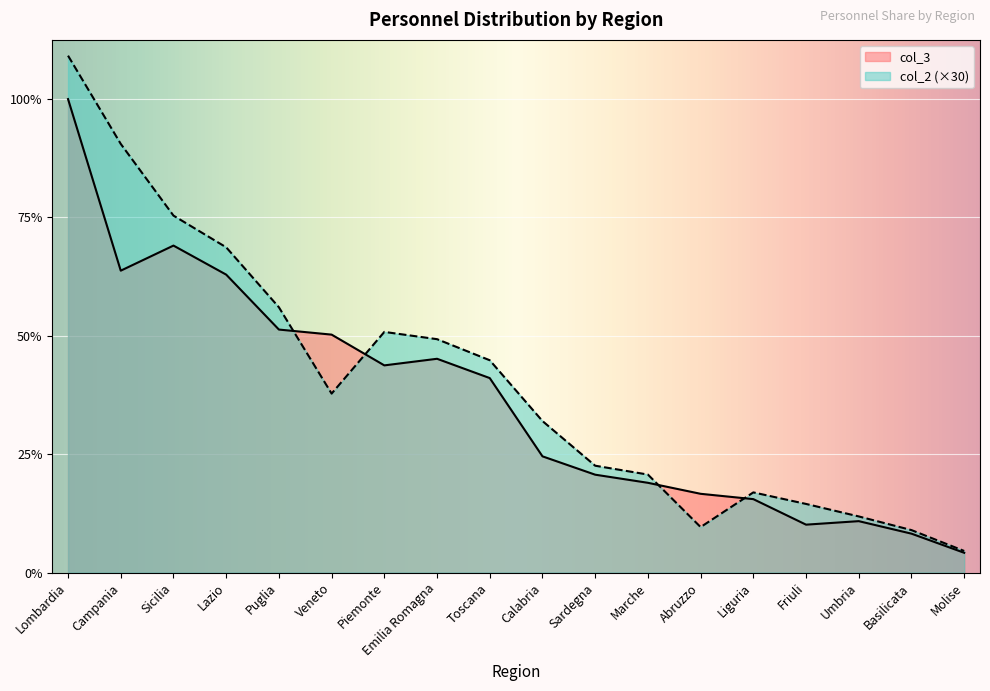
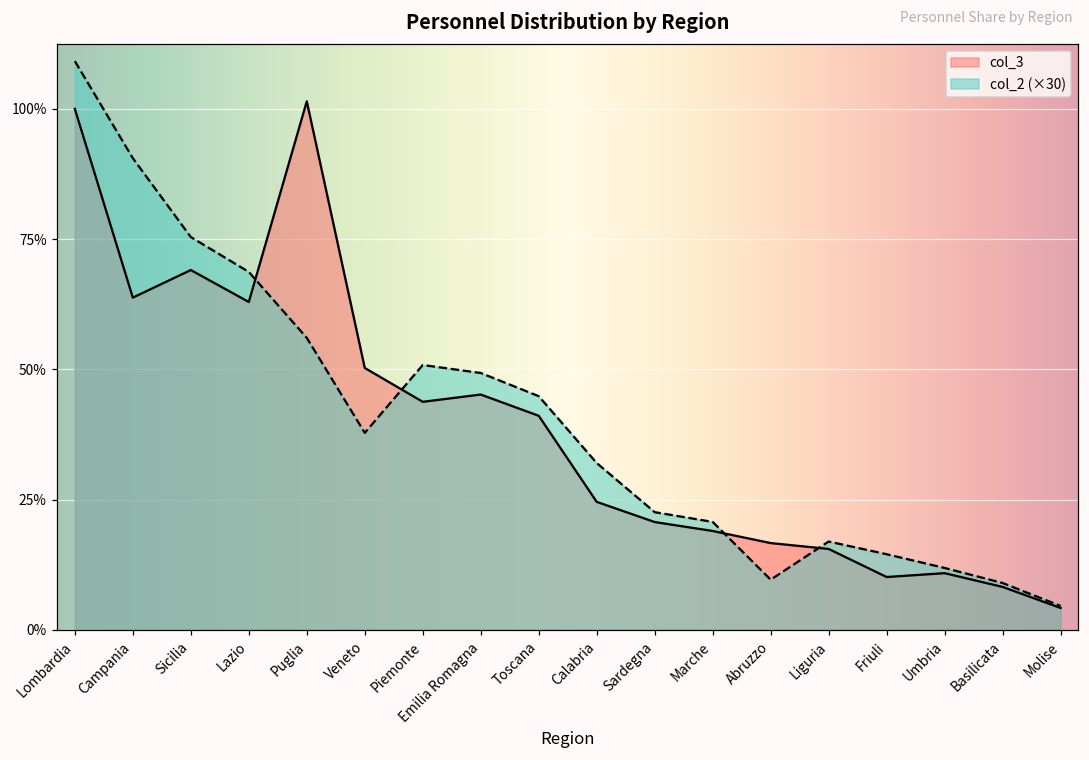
  {
    "col_3": {
      "Lombardia": "100%",
      "Campania": "64%",
      "Sicilia": "69%",
      "Lazio": "63%",
-     "Puglia": "51%",
+     "Puglia": "101%",
      "Veneto": "50%",
      "Piemonte": "44%",
      "Emilia Romagna": "45%",
      "Toscana": "41%",
      "Calabria": "25%",
      "Sardegna": "21%",
      "Marche": "19%",
      "Abruzzo": "17%",
      "Liguria": "16%",
      "Friuli": "10%",
      "Umbria": "11%",
      "Basilicata": "8%"
    },
    "col_2 (×30)": {
      "Lombardia": "109%",
      "Campania": "91%",
      "Sicilia": "75%",
      "Lazio": "69%",
      "Puglia": "56%",
      "Veneto": "38%",
      "Piemonte": "51%",
      "Emilia Romagna": "49%",
      "Toscana": "45%",
      "Calabria": "32%",
      "Sardegna": "23%",
      "Marche": "21%",
      "Abruzzo": "10%",
      "Liguria": "17%",
      "Friuli": "15%",
      "Umbria": "12%",
      "Basilicata": "9%"
    }
  }
